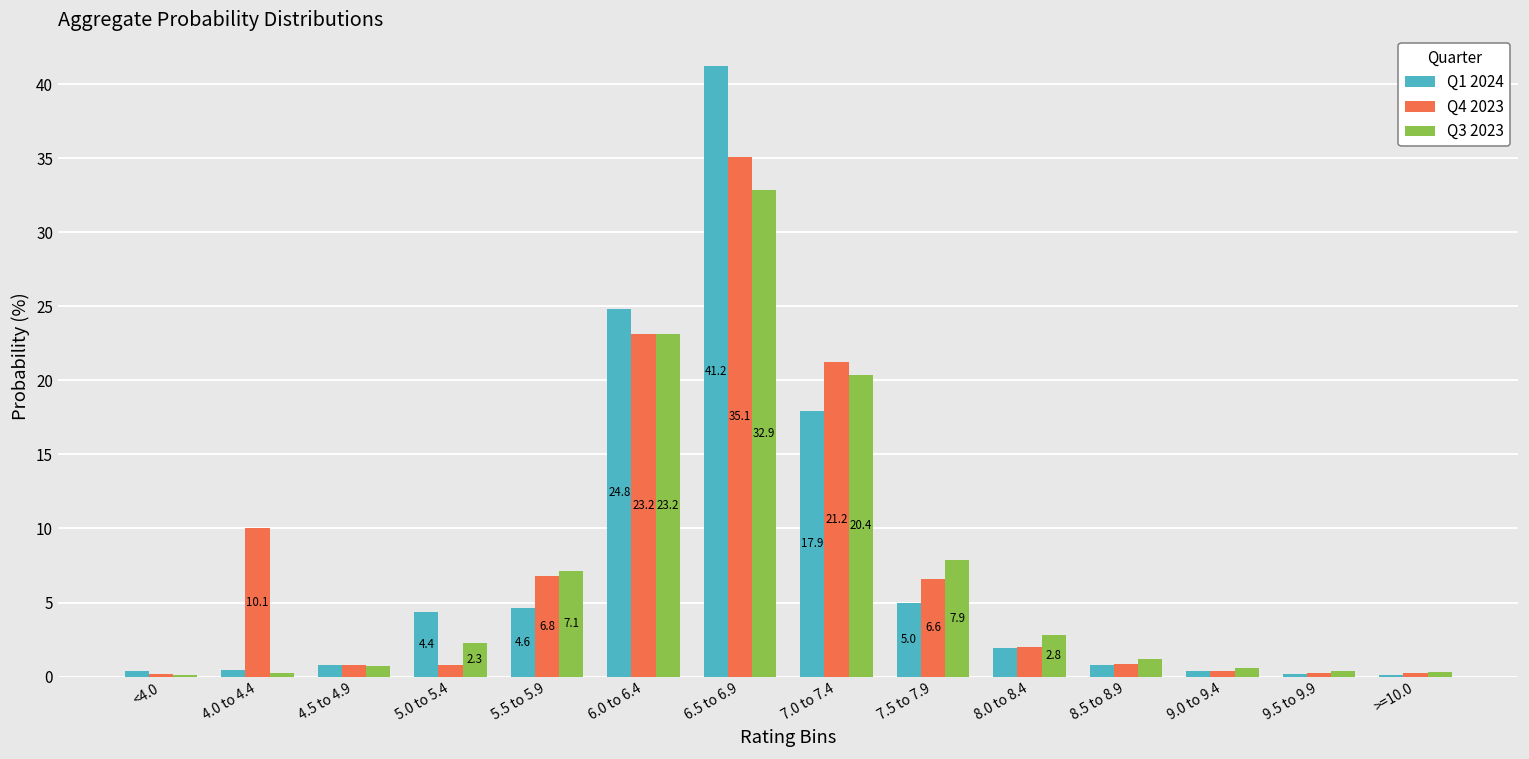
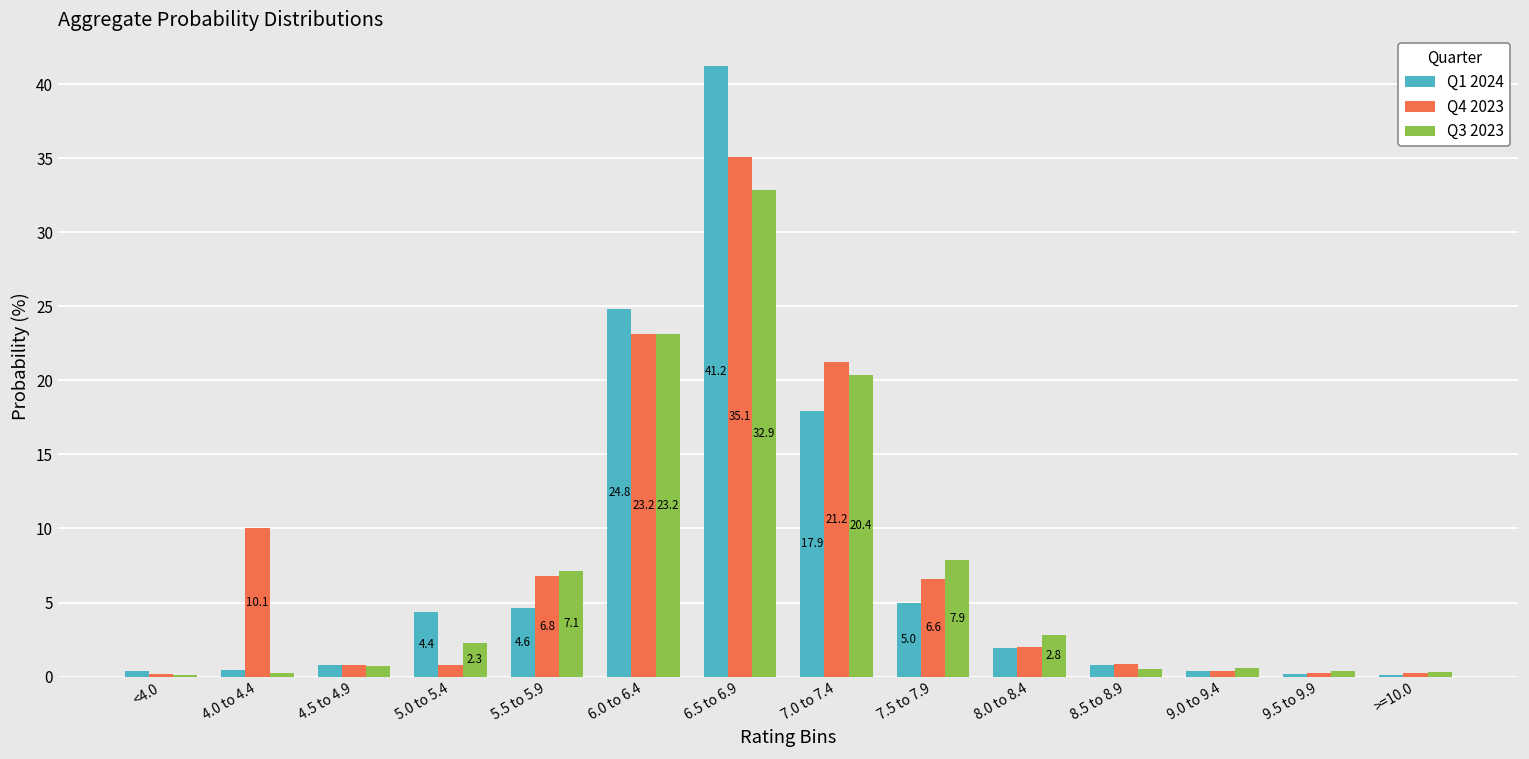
  {
    "Q1 2024": {
      "5.0 to 5.4": 4.4,
      "5.5 to 5.9": 4.6,
      "6.0 to 6.4": 24.8,
      "6.5 to 6.9": 41.2,
      "7.0 to 7.4": 17.9,
      "7.5 to 7.9": 5.0
    },
    "Q4 2023": {
      "4.0 to 4.4": 10.1,
      "5.5 to 5.9": 6.8,
      "6.0 to 6.4": 23.2,
      "6.5 to 6.9": 35.1,
      "7.0 to 7.4": 21.2,
      "7.5 to 7.9": 6.6
    },
    "Q3 2023": {
      "4.0 to 4.4": 0.2,
      "4.5 to 4.9": 0.7,
-     "8.5 to 8.9": 1.2,
+     "8.5 to 8.9": 0.5,
      "9.0 to 9.4": 0.6,
      "9.5 to 9.9": 0.3,
      ">=10.0": 0.3
    }
  }
